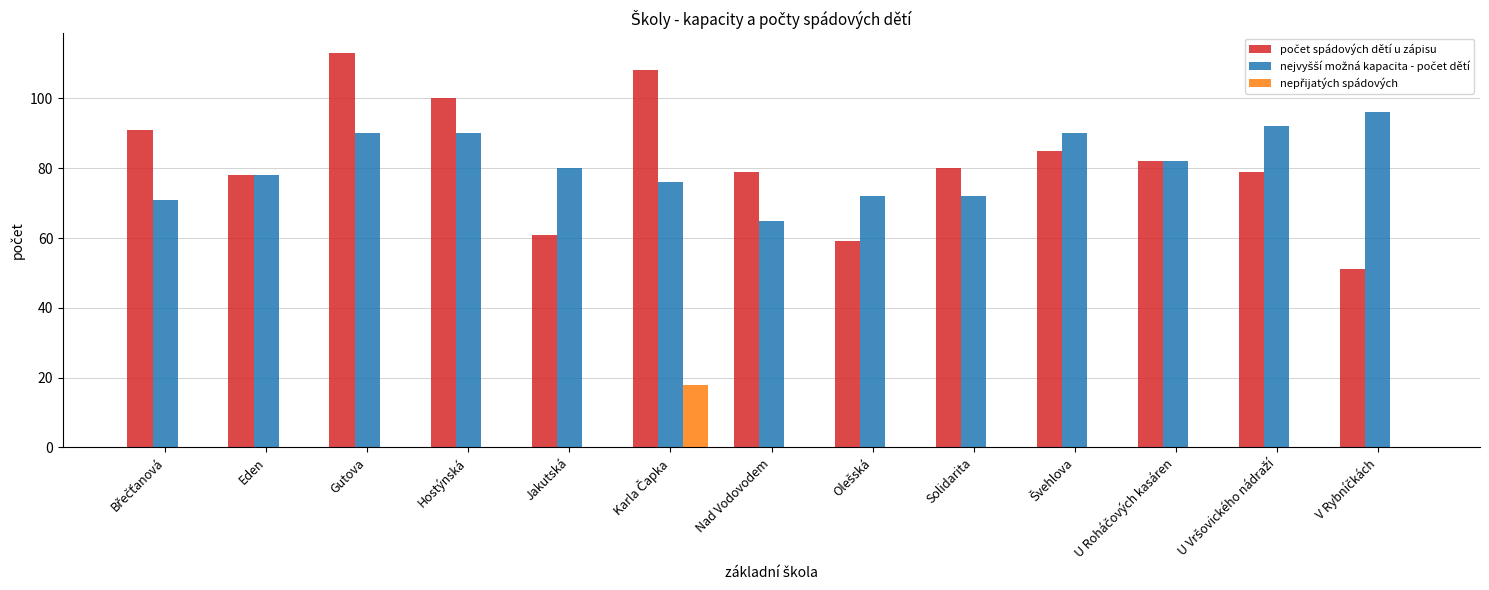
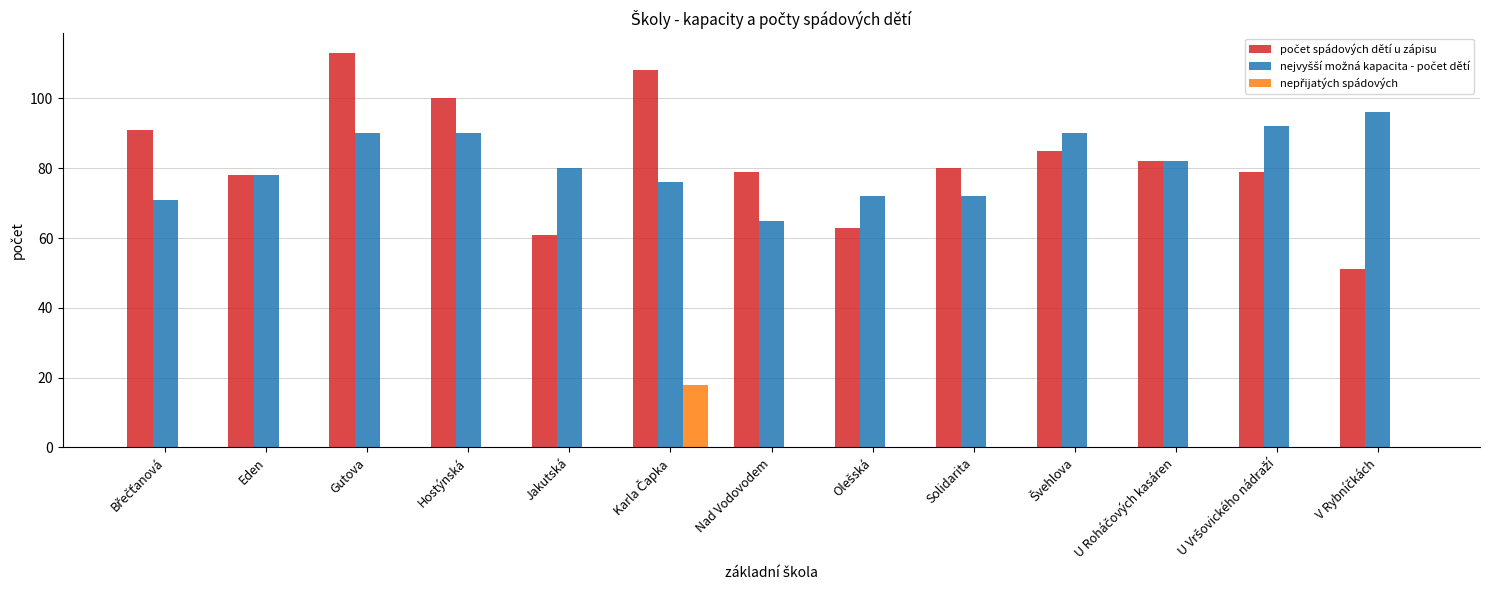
  {
    "počet spádových dětí u zápisu": {
      "Břečťanová": 91,
      "Eden": 78,
      "Gutova": 113,
      "Hostýnská": 100,
      "Jakutská": 61,
      "Karla Čapka": 108,
      "Nad Vodovodem": 79,
-     "Olešská": 59,
+     "Olešská": 63,
      "Solidarita": 80,
      "Švehlova": 85,
      "U Roháčových kasáren": 82,
      "U Vršovického nádraží": 79,
      "V Rybníčkách": 51
    },
    "nejvyšší možná kapacita - počet dětí": {
      "Břečťanová": 71,
      "Eden": 78,
      "Gutova": 90,
      "Hostýnská": 90,
      "Jakutská": 80,
      "Karla Čapka": 76,
      "Nad Vodovodem": 65,
      "Olešská": 72,
      "Solidarita": 72,
      "Švehlova": 90,
      "U Roháčových kasáren": 82,
      "U Vršovického nádraží": 92,
      "V Rybníčkách": 96
    },
    "nepřijatých spádových": {
      "Břečťanová": 0,
      "Eden": 0,
      "Gutova": 0,
      "Hostýnská": 0,
      "Jakutská": 0,
      "Karla Čapka": 18,
      "Nad Vodovodem": 0,
      "Olešská": 0,
      "Solidarita": 0,
      "Švehlova": 0,
      "U Roháčových kasáren": 0,
      "U Vršovického nádraží": 0,
      "V Rybníčkách": 0
    }
  }
